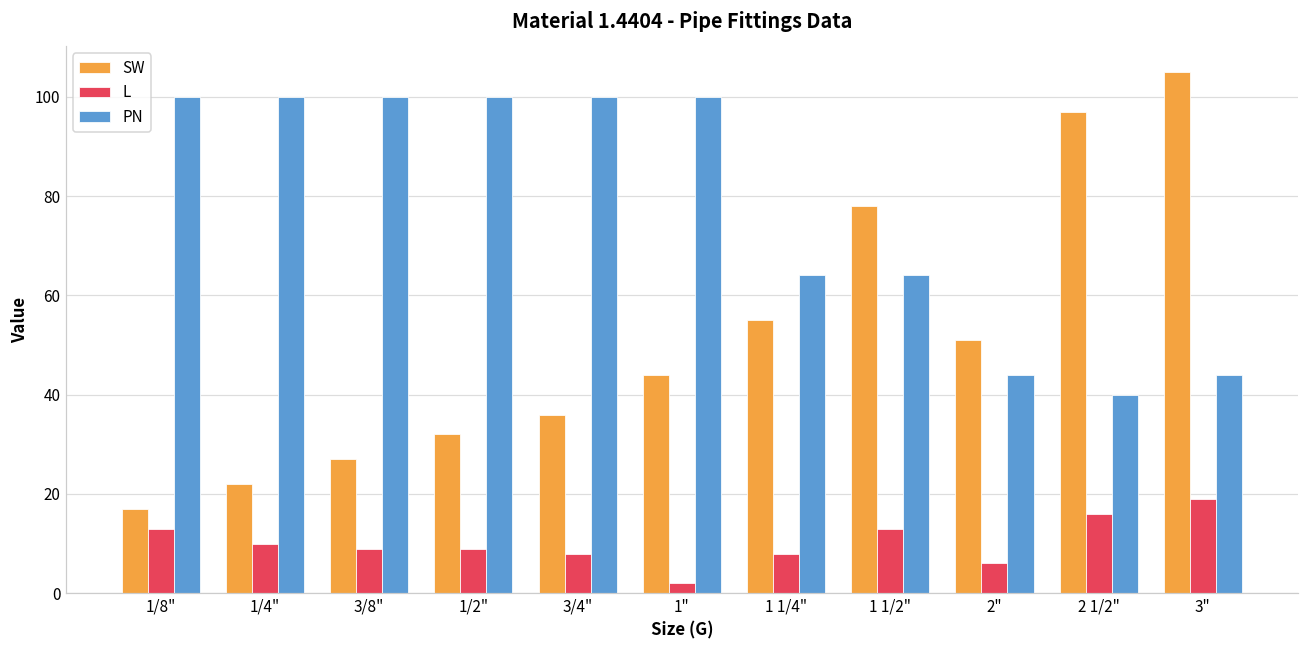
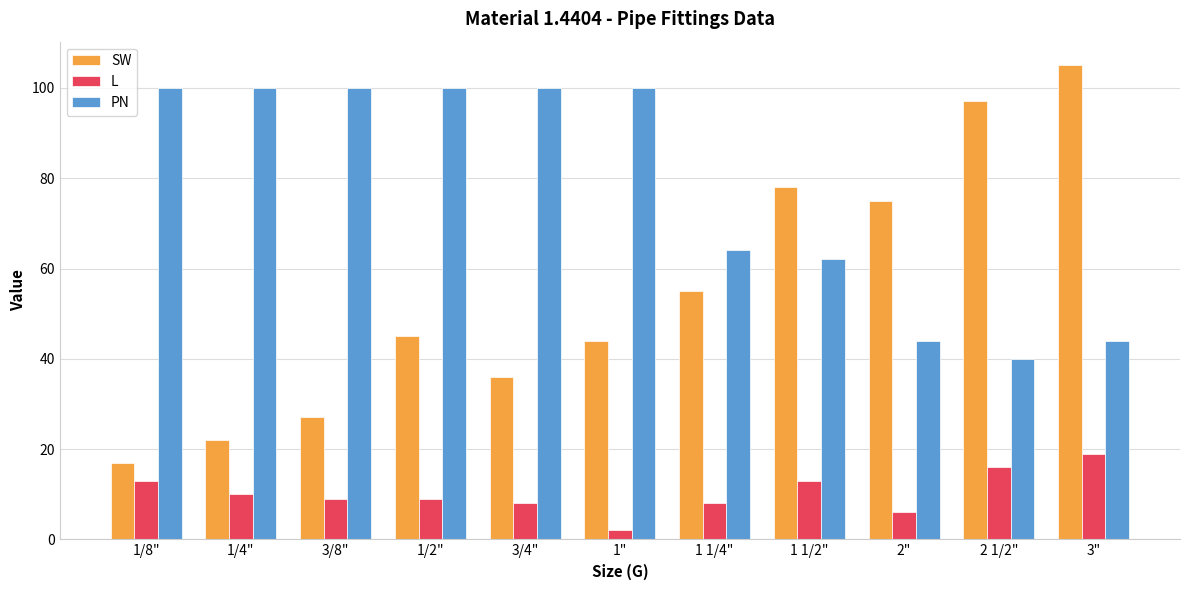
  {
    "SW": {
      "1/8\"": 17,
      "1/4\"": 22,
      "3/8\"": 27,
-     "1/2\"": 32,
+     "1/2\"": 45,
      "3/4\"": 36,
      "1\"": 44,
      "1 1/4\"": 55,
      "1 1/2\"": 78,
-     "2\"": 51,
+     "2\"": 75,
      "2 1/2\"": 97,
      "3\"": 105
    },
    "L": {
      "1/8\"": 13,
      "1/4\"": 10,
      "3/8\"": 9,
      "1/2\"": 9,
      "3/4\"": 8,
      "1\"": 2,
      "1 1/4\"": 8,
      "1 1/2\"": 13,
      "2\"": 6,
      "2 1/2\"": 16,
      "3\"": 19
    },
    "PN": {
      "1/8\"": 100,
      "1/4\"": 100,
      "3/8\"": 100,
      "1/2\"": 100,
      "3/4\"": 100,
      "1\"": 100,
      "1 1/4\"": 64,
-     "1 1/2\"": 64,
+     "1 1/2\"": 62,
      "2\"": 44,
      "2 1/2\"": 40,
      "3\"": 44
    }
  }
